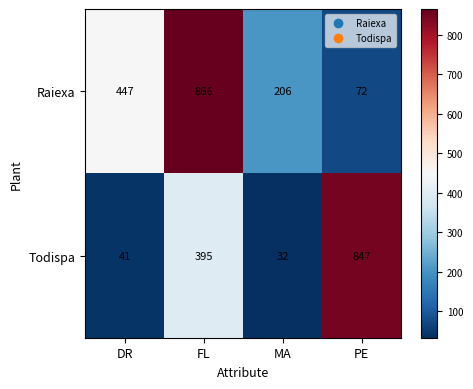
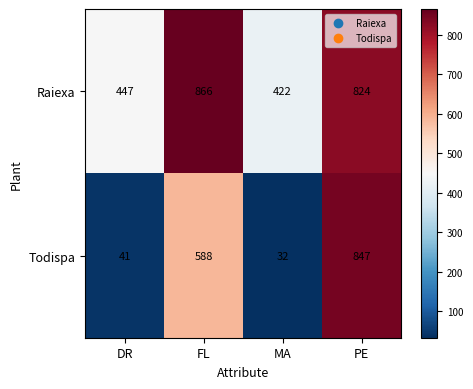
  {
    "Raiexa": {
      "DR": 447,
      "FL": 866,
-     "MA": 206,
-     "PE": 72
+     "MA": 422,
+     "PE": 824
    },
    "Todispa": {
      "DR": 41,
-     "FL": 395,
+     "FL": 588,
      "MA": 32,
      "PE": 847
    }
  }
